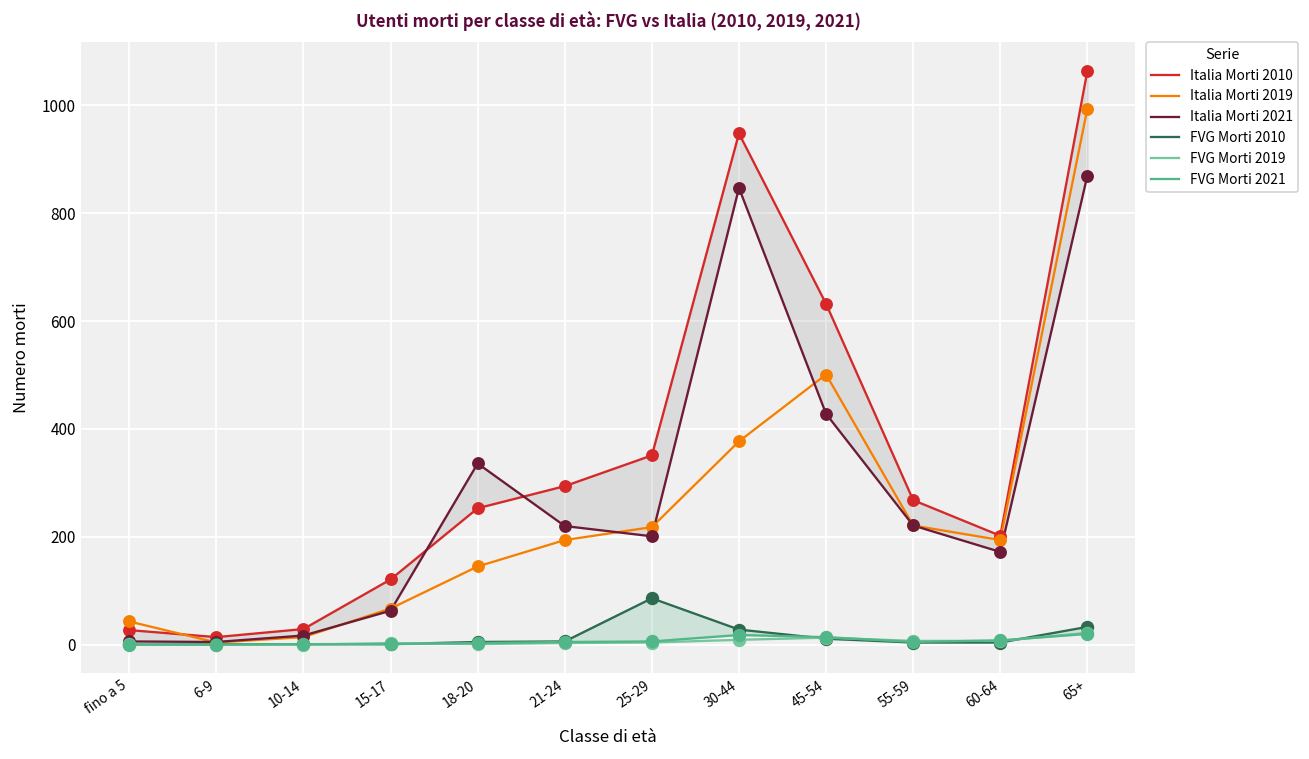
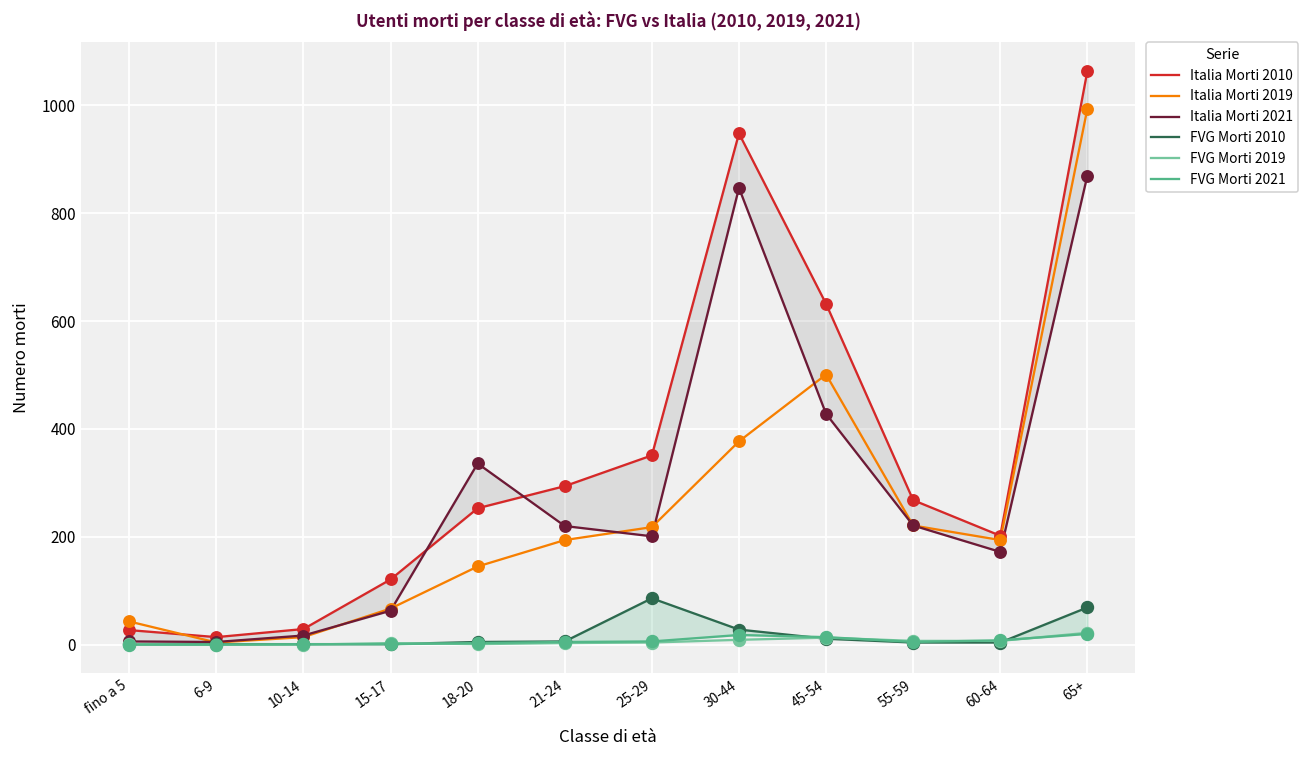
  {
    "Italia Morti 2010": {
      "18-20": 250
    },
    "Italia Morti 2019": {
      "fino a 5": 40,
      "18-20": 150,
      "21-24": 190,
      "25-29": 220,
      "30-44": 380,
      "45-54": 500,
      "60-64": 190,
      "65+": 990
    },
    "Italia Morti 2021": {
      "21-24": 220,
      "25-29": 200,
      "30-44": 850,
      "45-54": 430,
      "60-64": 170,
      "65+": 870
    },
    "FVG Morti 2010": {
-     "65+": 30
+     "65+": 70
    }
  }
